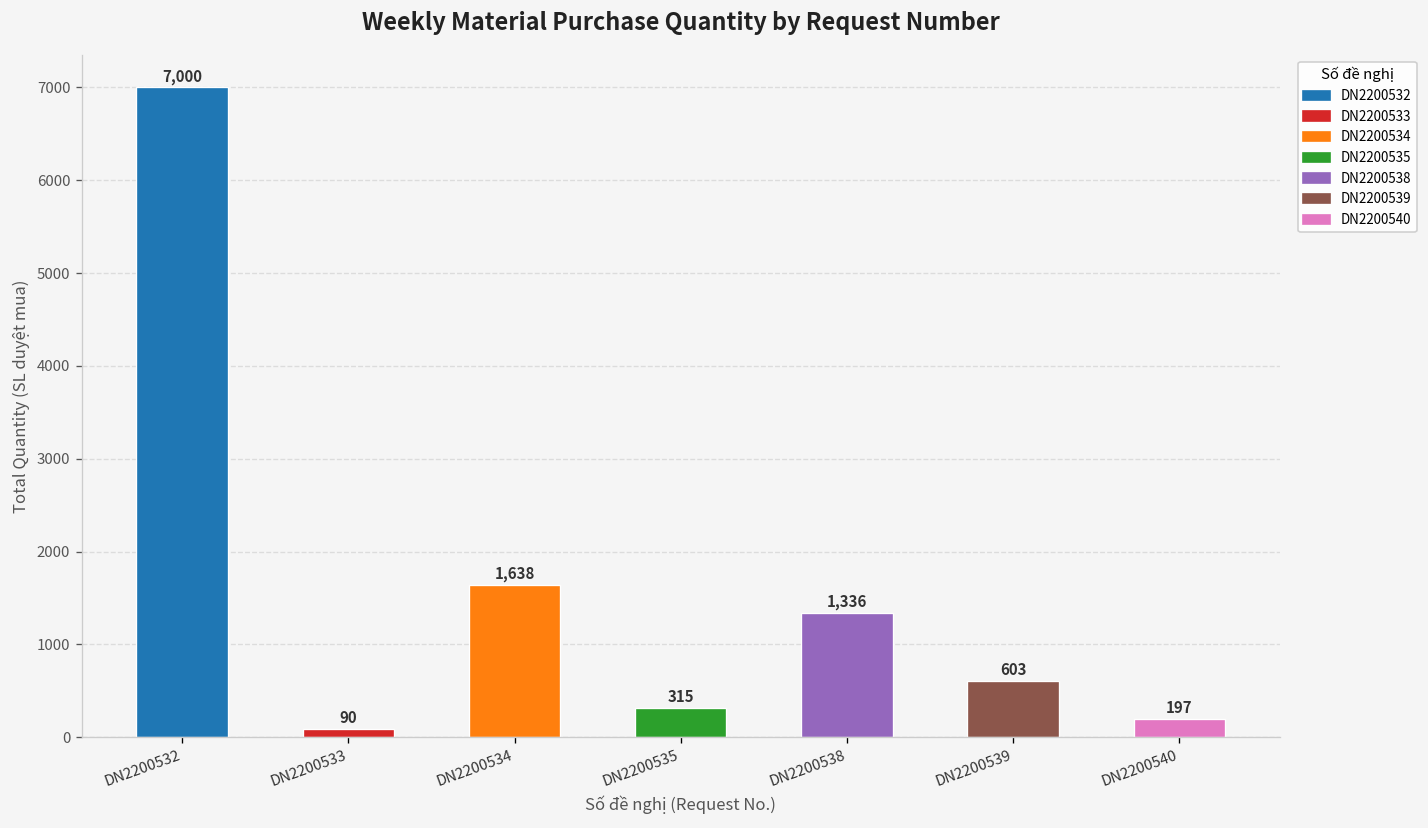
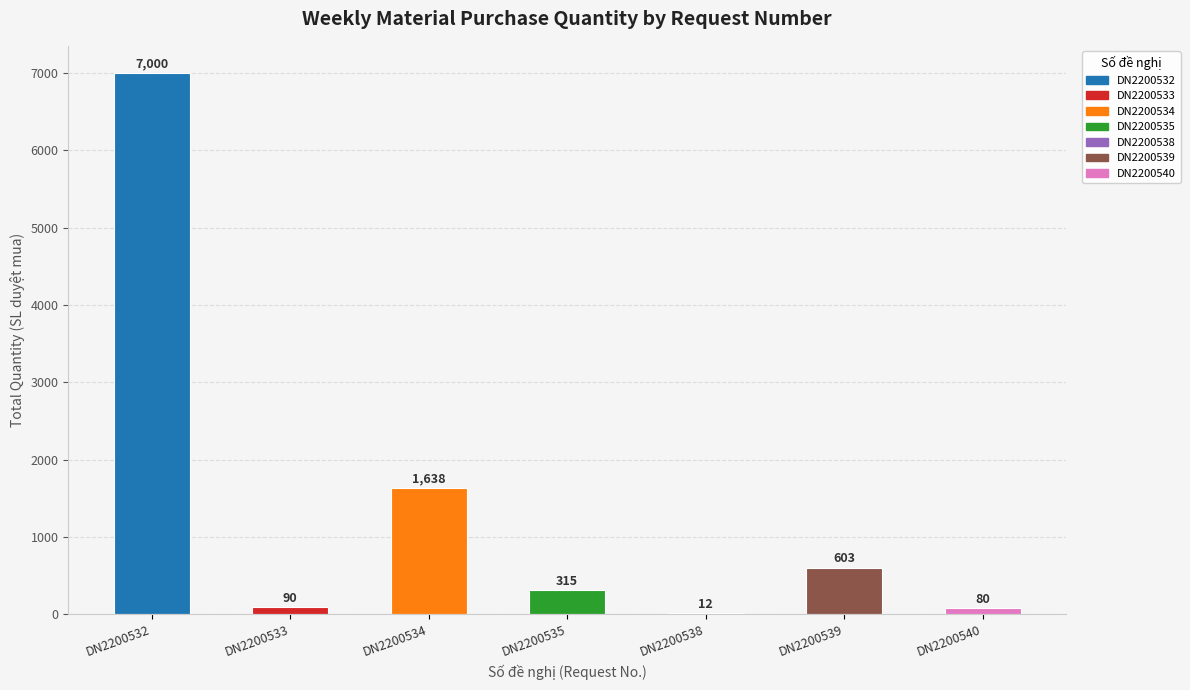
  {
    "DN2200532": "7,000",
    "DN2200533": "90",
    "DN2200534": "1,638",
    "DN2200535": "315",
-   "DN2200538": "1,336",
+   "DN2200538": "12",
    "DN2200539": "603",
-   "DN2200540": "197"
+   "DN2200540": "80"
  }
